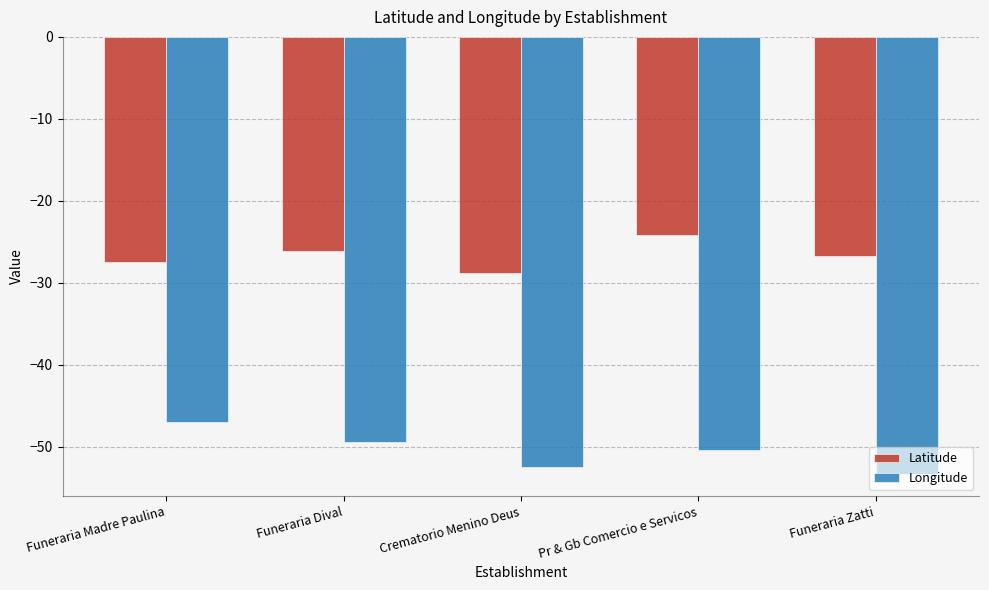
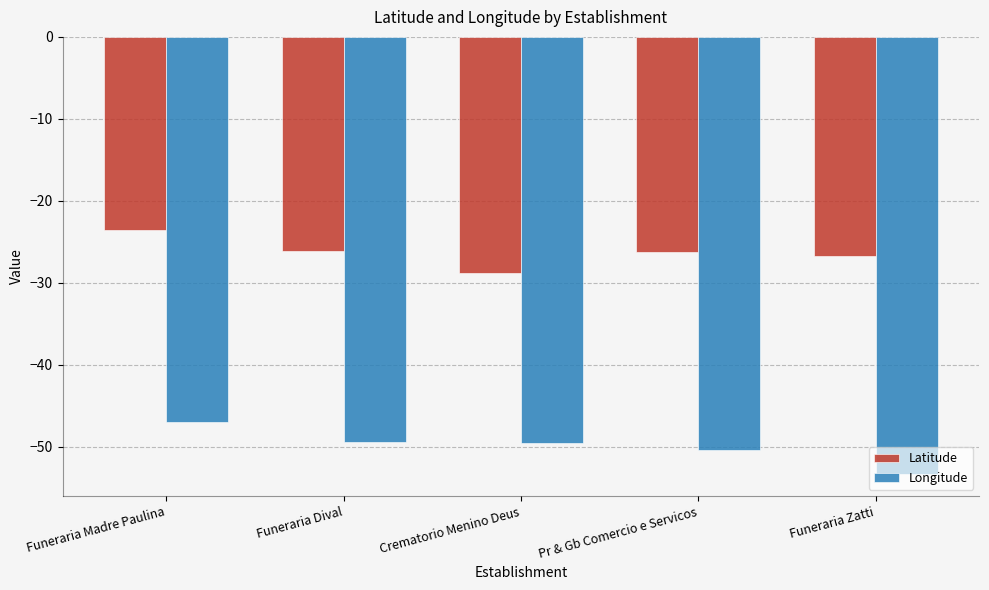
  {
    "Latitude": {
-     "Funeraria Madre Paulina": -27,
+     "Funeraria Madre Paulina": -24,
      "Funeraria Dival": -26,
      "Crematorio Menino Deus": -29,
-     "Pr & Gb Comercio e Servicos": -24,
+     "Pr & Gb Comercio e Servicos": -26,
      "Funeraria Zatti": -27
    },
    "Longitude": {
      "Funeraria Madre Paulina": -47,
      "Funeraria Dival": -49,
-     "Crematorio Menino Deus": -52,
+     "Crematorio Menino Deus": -49,
      "Pr & Gb Comercio e Servicos": -50
    }
  }
